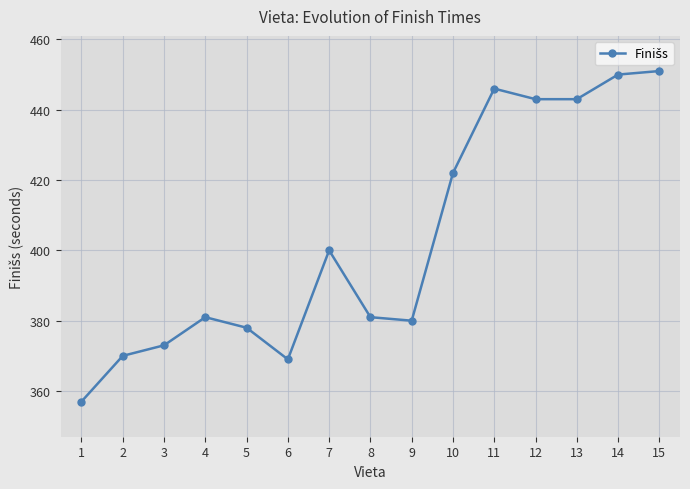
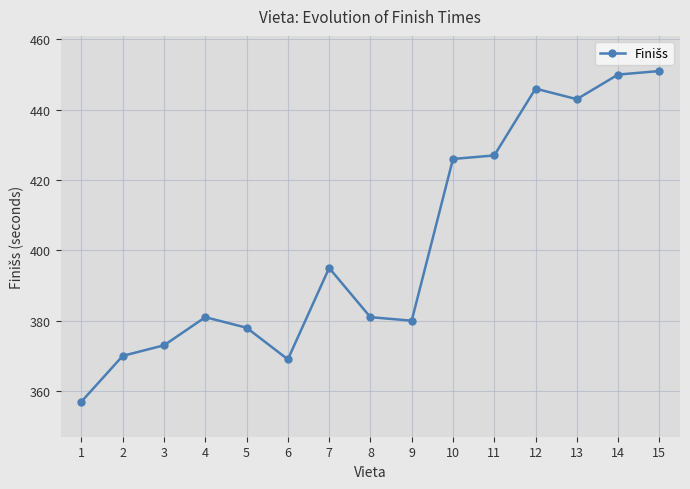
  {
    "1": 357,
    "2": 370,
    "3": 373,
    "4": 381,
    "5": 378,
    "6": 369,
-   "7": 400,
+   "7": 395,
    "8": 381,
    "9": 380,
-   "10": 422,
-   "11": 446,
-   "12": 443,
+   "10": 426,
+   "11": 427,
+   "12": 446,
    "13": 443,
    "14": 450,
    "15": 451
  }
